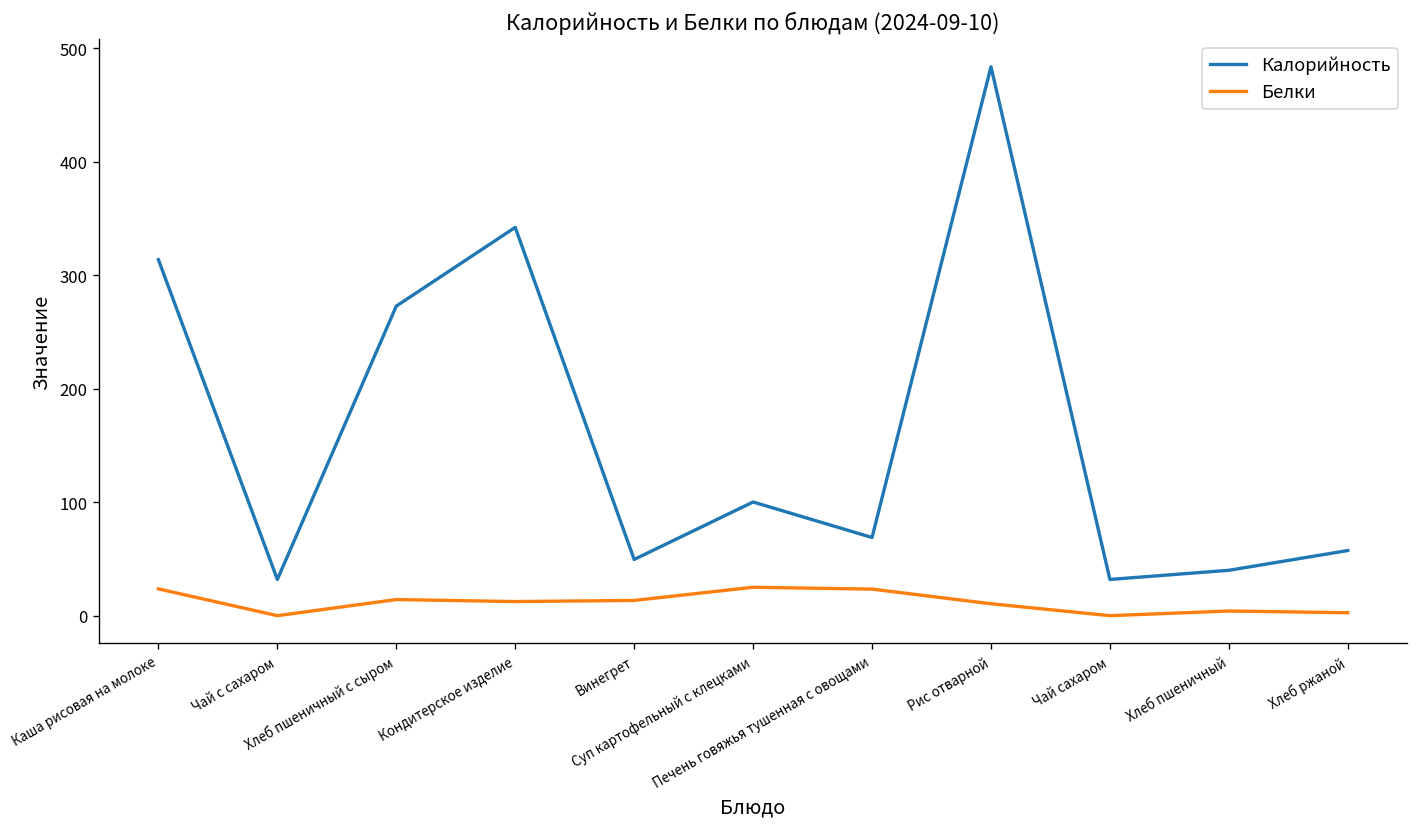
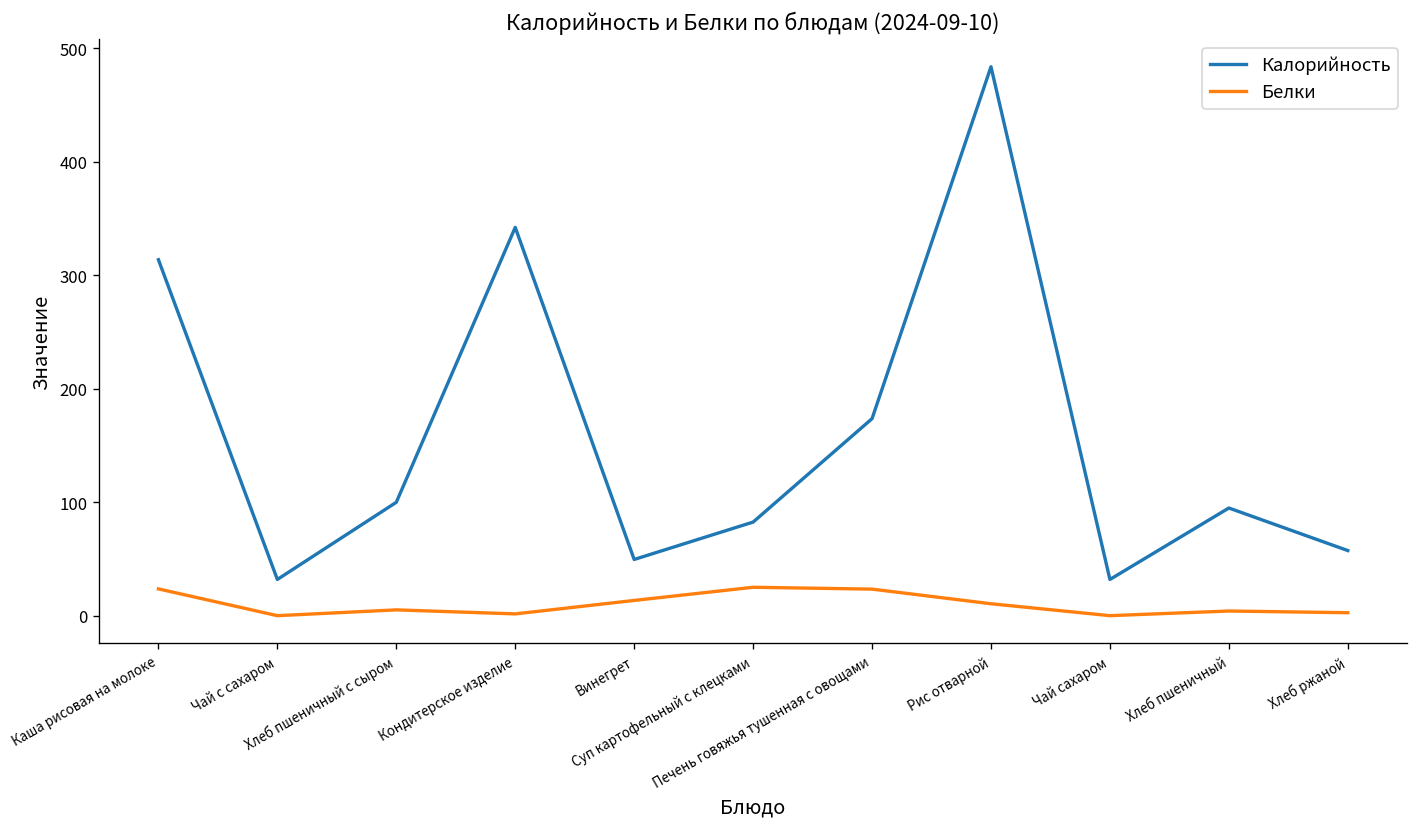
  {
    "Калорийность": {
      "Каша рисовая на молоке": 310,
      "Чай с сахаром": 30,
-     "Хлеб пшеничный с сыром": 270,
+     "Хлеб пшеничный с сыром": 100,
      "Кондитерское изделие": 340,
      "Винегрет": 50,
-     "Суп картофельный с клецками": 100,
-     "Печень говяжья тушенная с овощами": 70,
+     "Суп картофельный с клецками": 80,
+     "Печень говяжья тушенная с овощами": 170,
      "Рис отварной": 480,
      "Чай сахаром": 30,
-     "Хлеб пшеничный": 40,
+     "Хлеб пшеничный": 90,
      "Хлеб ржаной": 60
    },
    "Белки": {
      "Каша рисовая на молоке": 20,
      "Чай с сахаром": 0,
-     "Хлеб пшеничный с сыром": 14,
-     "Кондитерское изделие": 10,
+     "Хлеб пшеничный с сыром": 5,
+     "Кондитерское изделие": 0,
      "Винегрет": 10,
      "Суп картофельный с клецками": 30,
      "Печень говяжья тушенная с овощами": 20,
      "Рис отварной": 10,
      "Чай сахаром": 0,
      "Хлеб пшеничный": 0,
      "Хлеб ржаной": 0
    }
  }
